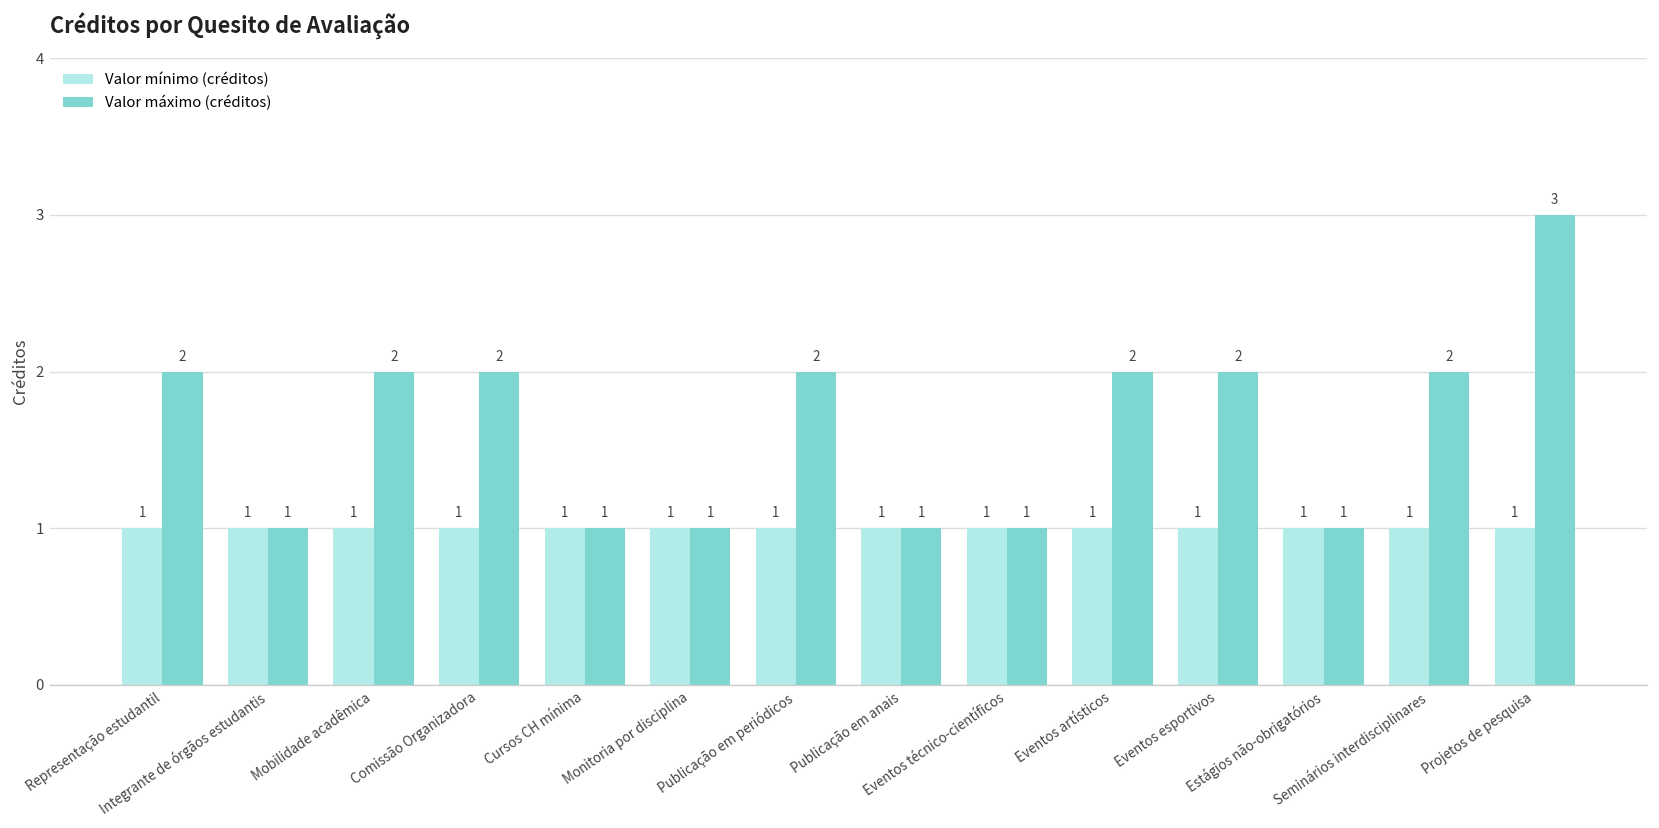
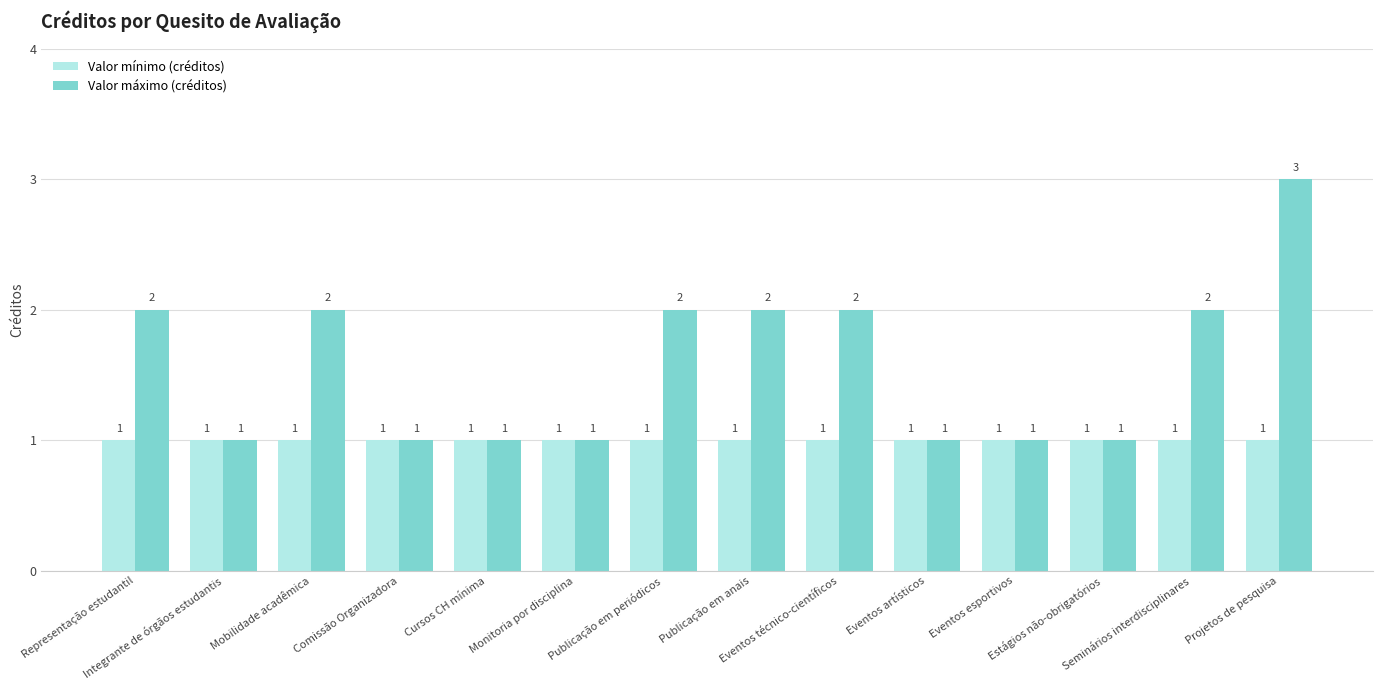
  {
    "Valor mínimo (créditos)": {
      "Representação estudantil": 1,
      "Integrante de órgãos estudantis": 1,
      "Mobilidade acadêmica": 1,
      "Comissão Organizadora": 1,
      "Cursos CH mínima": 1,
      "Monitoria por disciplina": 1,
      "Publicação em periódicos": 1,
      "Publicação em anais": 1,
      "Eventos técnico-científicos": 1,
      "Eventos artísticos": 1,
      "Eventos esportivos": 1,
      "Estágios não-obrigatórios": 1,
      "Seminários interdisciplinares": 1,
      "Projetos de pesquisa": 1
    },
    "Valor máximo (créditos)": {
      "Representação estudantil": 2,
      "Integrante de órgãos estudantis": 1,
      "Mobilidade acadêmica": 2,
-     "Comissão Organizadora": 2,
+     "Comissão Organizadora": 1,
      "Cursos CH mínima": 1,
      "Monitoria por disciplina": 1,
      "Publicação em periódicos": 2,
-     "Publicação em anais": 1,
-     "Eventos técnico-científicos": 1,
-     "Eventos artísticos": 2,
-     "Eventos esportivos": 2,
+     "Publicação em anais": 2,
+     "Eventos técnico-científicos": 2,
+     "Eventos artísticos": 1,
+     "Eventos esportivos": 1,
      "Estágios não-obrigatórios": 1,
      "Seminários interdisciplinares": 2,
      "Projetos de pesquisa": 3
    }
  }
